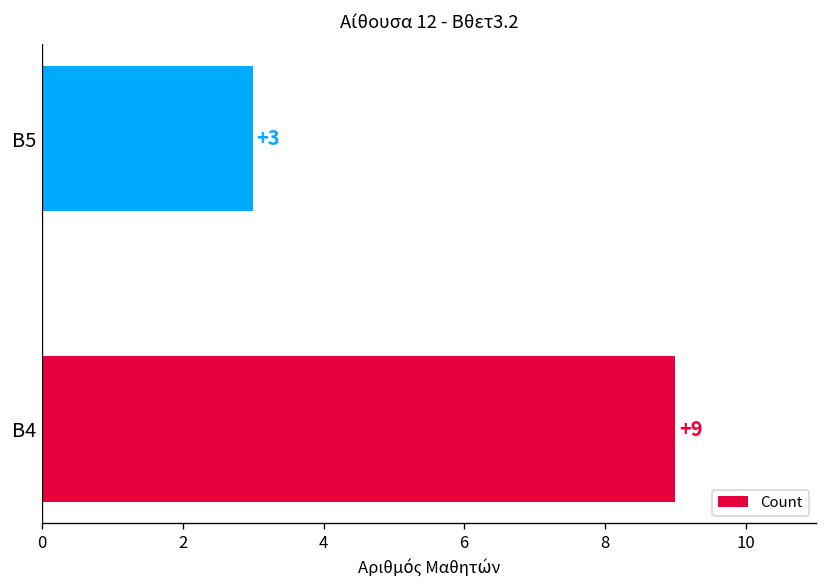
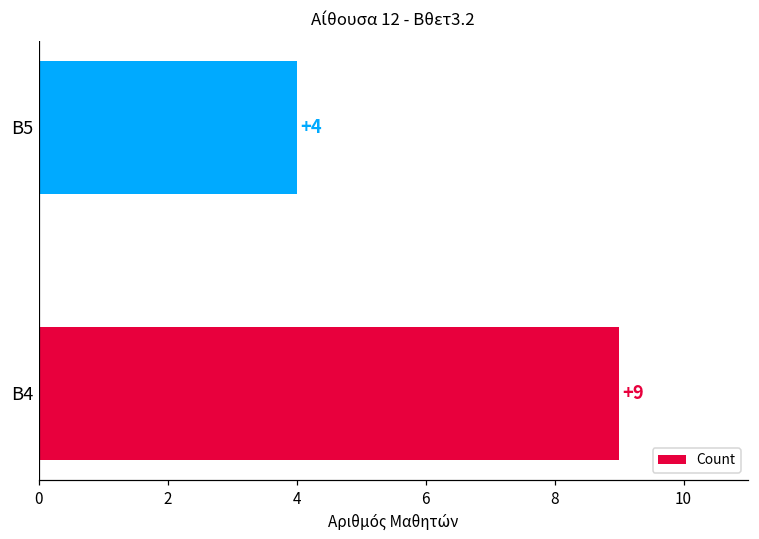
  {
-   "Β5": "+3",
+   "Β5": "+4",
    "Β4": "+9"
  }
